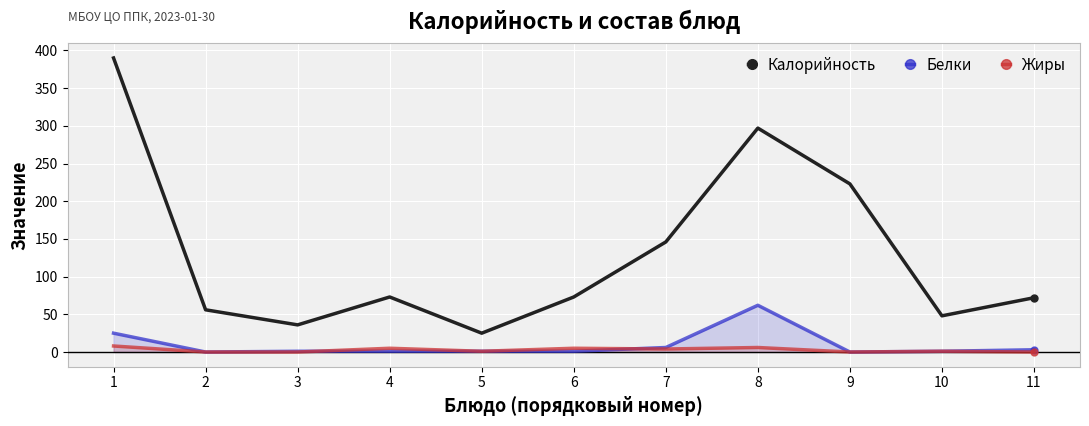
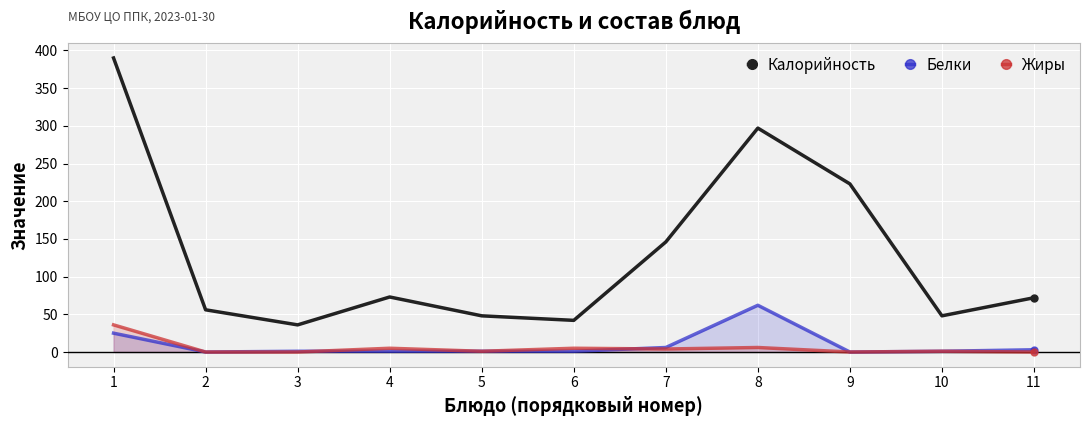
  {
    "Калорийность": {
      "1": 390,
      "2": 60,
      "3": 40,
      "4": 70,
-     "5": 30,
-     "6": 70,
+     "5": 50,
+     "6": 40,
      "7": 150,
      "8": 300,
      "9": 220,
      "10": 50,
      "11": 70
    },
    "Белки": {
      "1": 30,
      "4": 0,
      "6": 0,
      "8": 60
    },
    "Жиры": {
-     "1": 10,
+     "1": 40,
      "4": 10,
      "6": 10,
      "8": 10
    }
  }
